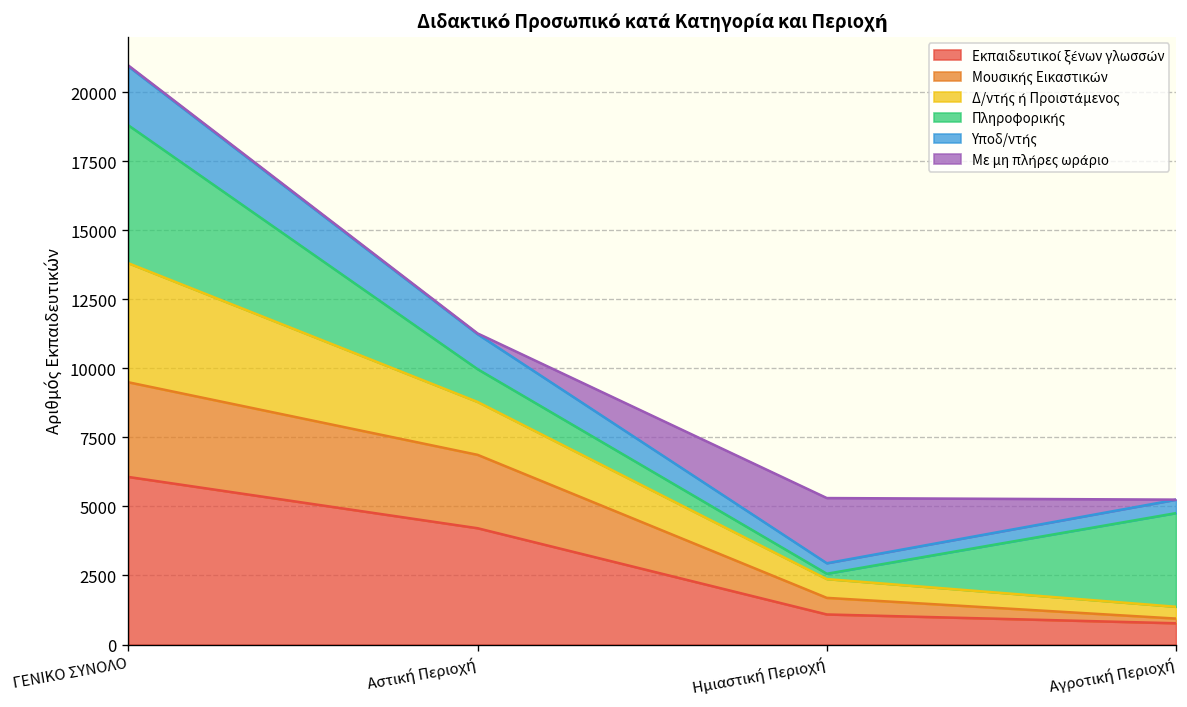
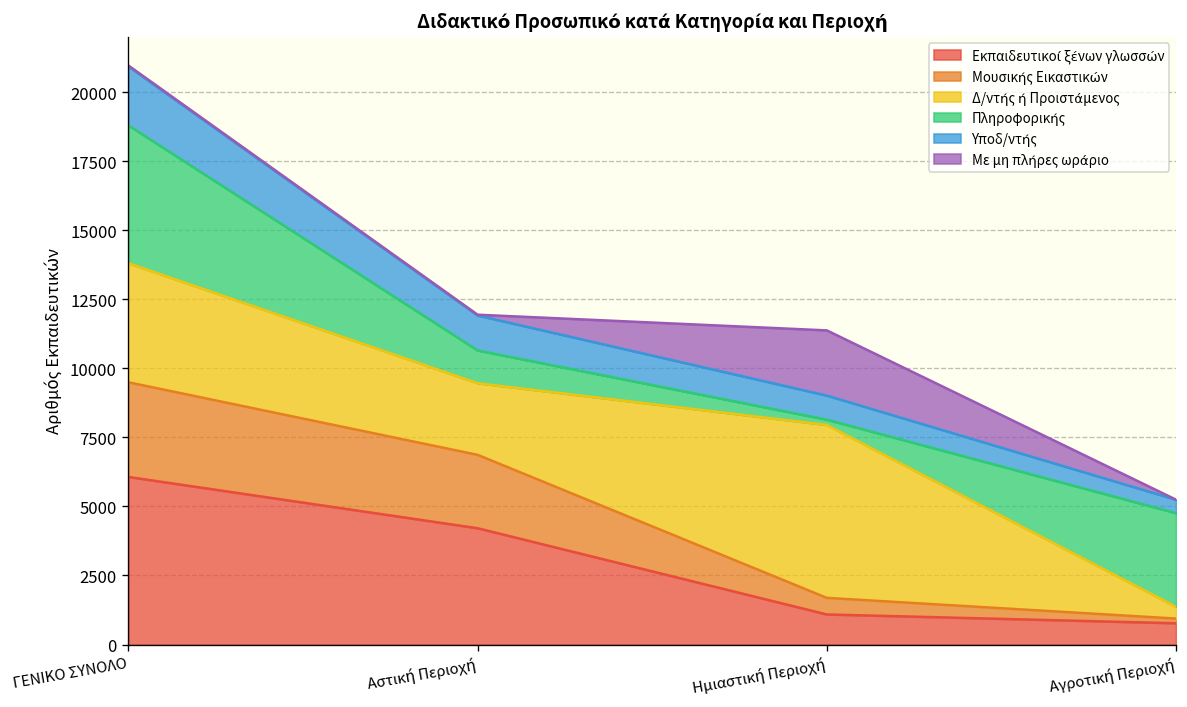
  {
    "Δ/ντής ή Προιστάμενος": {
      "ΓΕΝΙΚΟ ΣΥΝΟΛΟ": 4300,
-     "Αστική Περιοχή": 1900,
-     "Ημιαστική Περιοχή": 700,
+     "Αστική Περιοχή": 2600,
+     "Ημιαστική Περιοχή": 6300,
      "Αγροτική Περιοχή": 400
    },
    "Πληροφορικής": {
      "ΓΕΝΙΚΟ ΣΥΝΟΛΟ": 5000,
      "Αστική Περιοχή": 1200,
      "Ημιαστική Περιοχή": 200,
      "Αγροτική Περιοχή": 3400
    },
    "Υποδ/ντής": {
-     "Ημιαστική Περιοχή": 400
+     "Ημιαστική Περιοχή": 900
    },
    "Με μη πλήρες ωράριο": {
      "Ημιαστική Περιοχή": 2400
    }
  }
